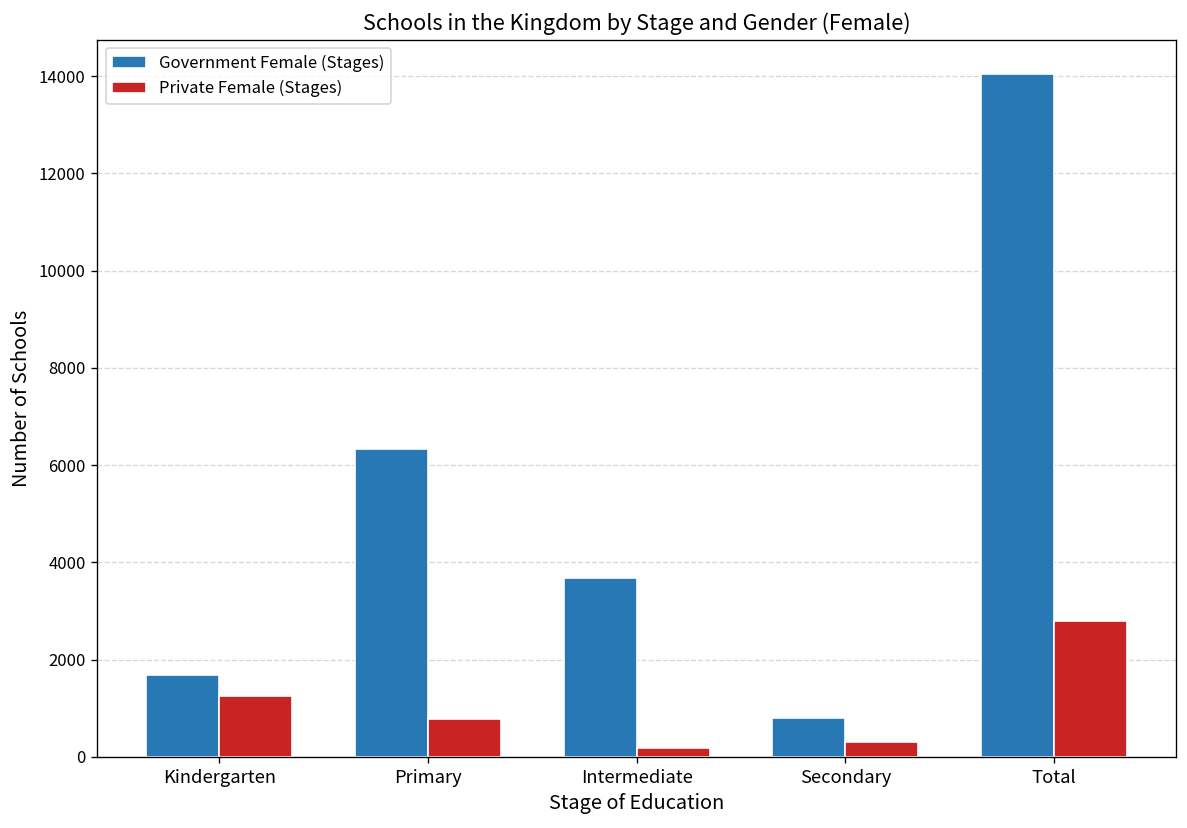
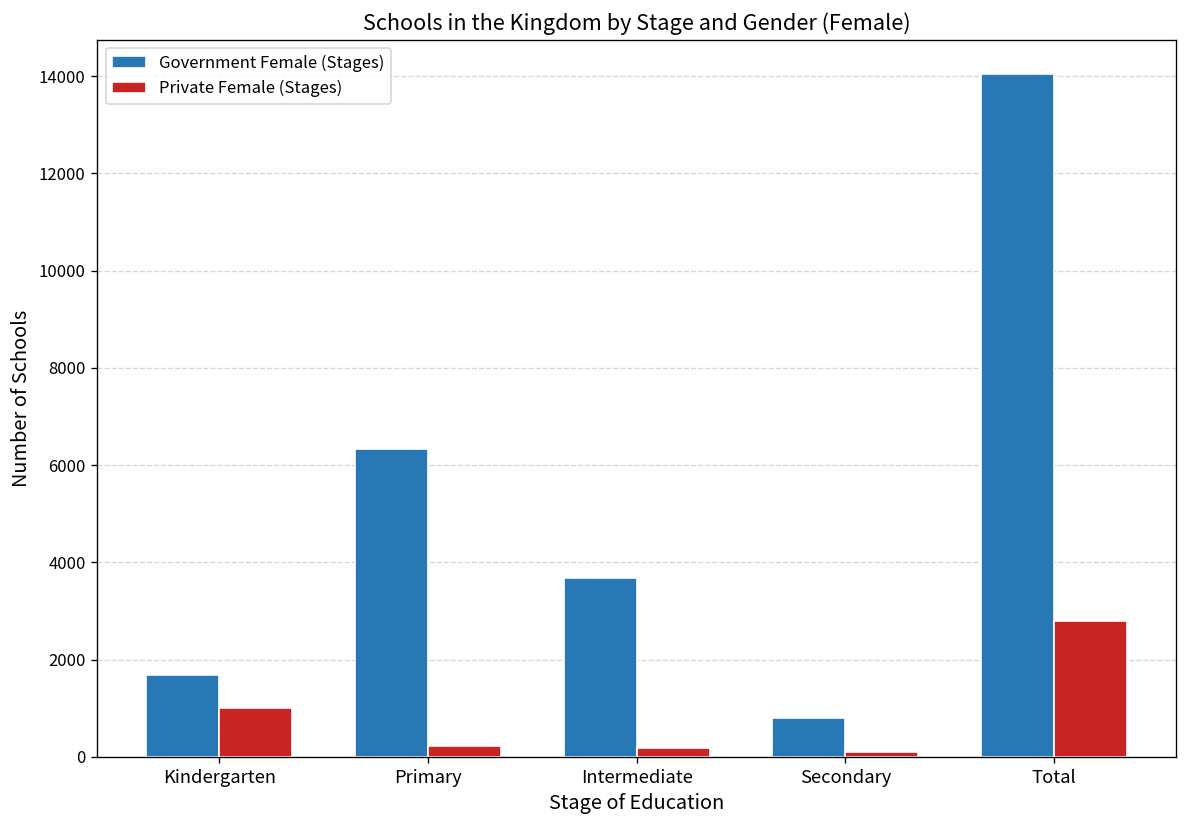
  {
    "Government Female (Stages)": {
      "Kindergarten": 1700,
      "Primary": 6300,
      "Intermediate": 3700,
      "Secondary": 800,
      "Total": 14000
    },
    "Private Female (Stages)": {
-     "Kindergarten": 1300,
-     "Primary": 800,
+     "Kindergarten": 1000,
+     "Primary": 200,
      "Intermediate": 200,
-     "Secondary": 300,
+     "Secondary": 100,
      "Total": 2800
    }
  }
